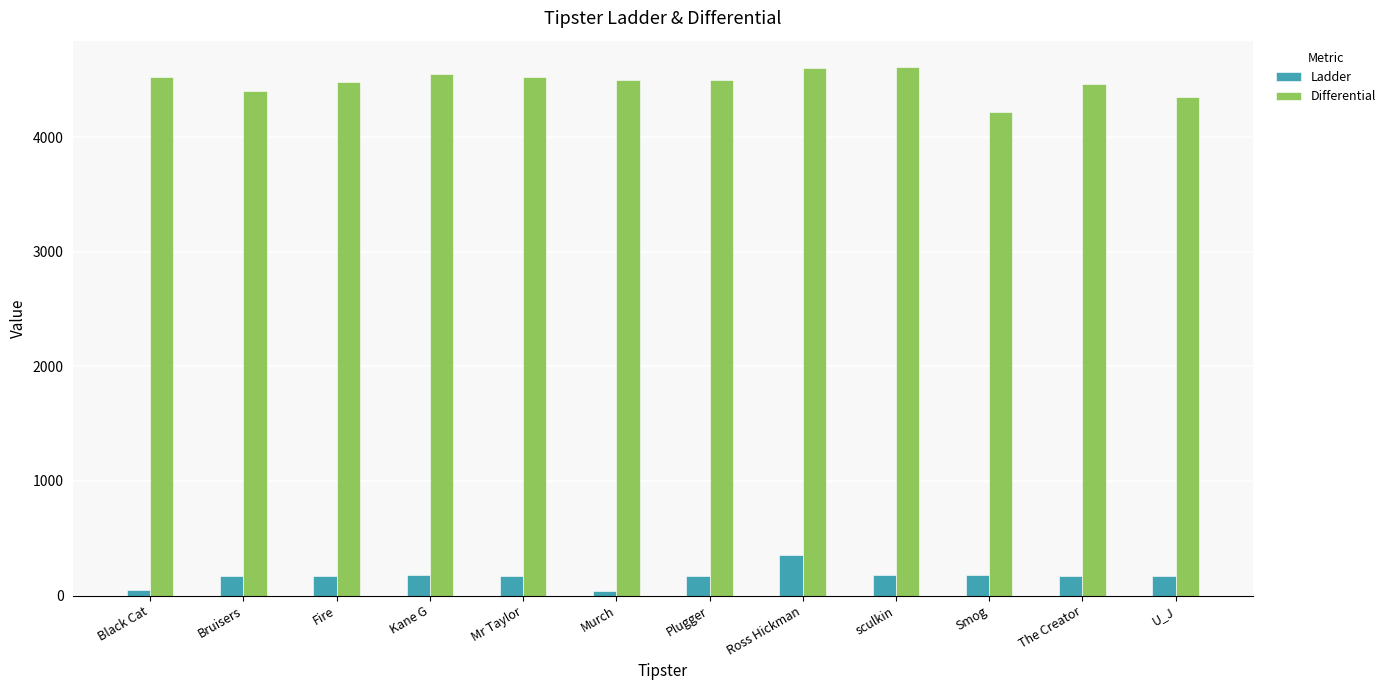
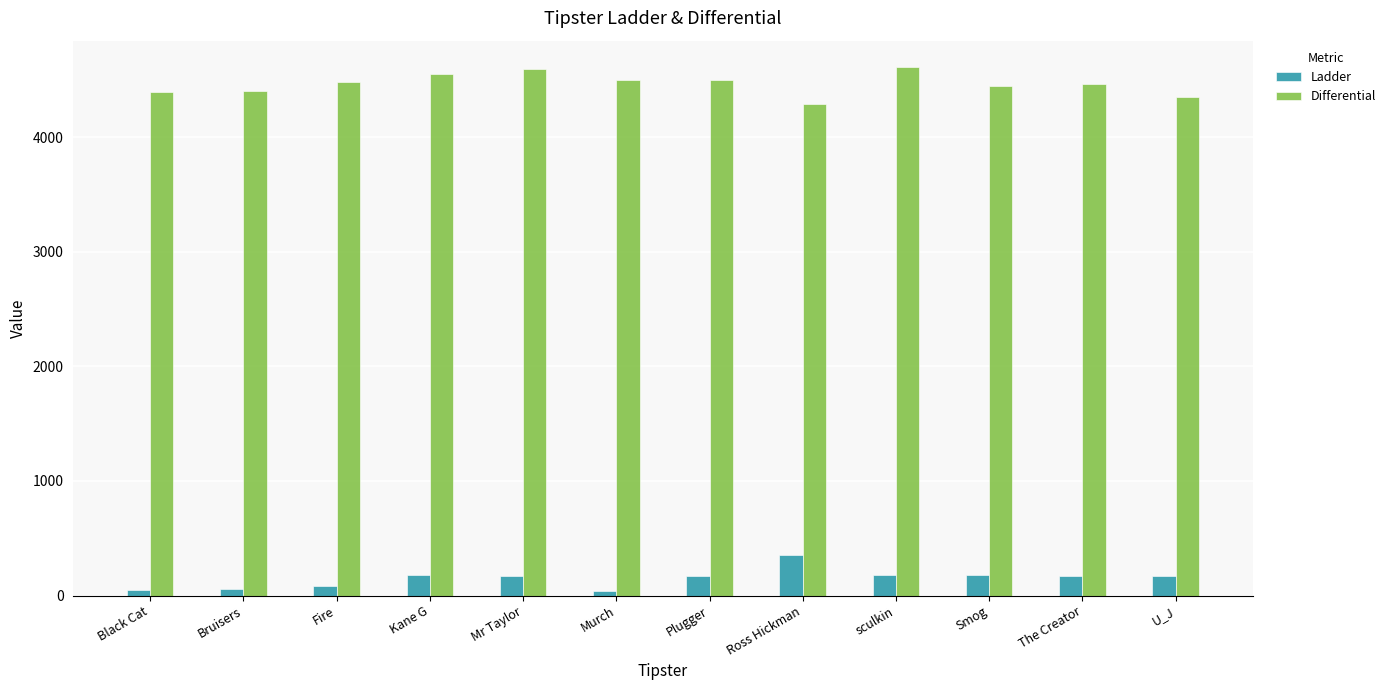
  {
    "Ladder": {
      "Black Cat": 40,
-     "Bruisers": 170,
-     "Fire": 170,
+     "Bruisers": 60,
+     "Fire": 80,
      "Kane G": 180,
      "Mr Taylor": 170,
      "Murch": 40,
      "Plugger": 170,
      "Ross Hickman": 350,
      "sculkin": 180,
      "Smog": 180,
      "The Creator": 170,
      "U_J": 170
    },
    "Differential": {
-     "Black Cat": 4520,
+     "Black Cat": 4390,
      "Bruisers": 4400,
      "Fire": 4480,
      "Kane G": 4550,
-     "Mr Taylor": 4520,
+     "Mr Taylor": 4600,
      "Murch": 4500,
      "Plugger": 4500,
-     "Ross Hickman": 4600,
+     "Ross Hickman": 4290,
      "sculkin": 4610,
-     "Smog": 4220,
+     "Smog": 4450,
      "The Creator": 4460,
      "U_J": 4350
    }
  }
